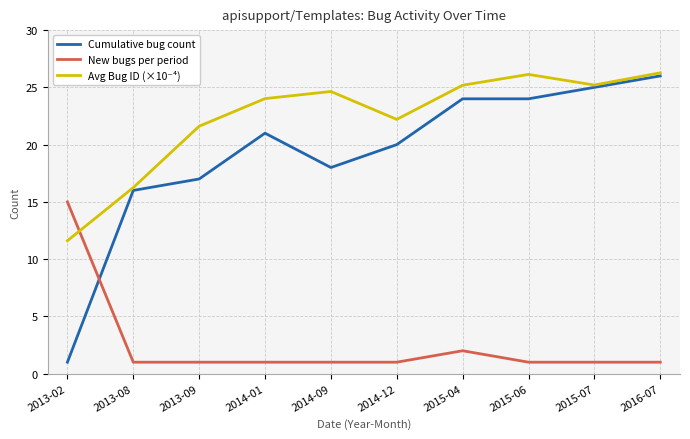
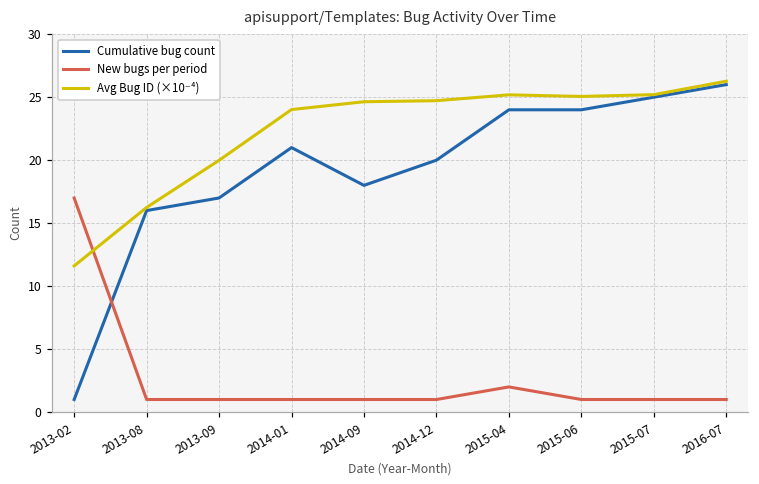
  {
    "Cumulative bug count": {
      "2013-02": 1.0,
      "2013-08": 16.0,
      "2013-09": 17.0,
      "2014-01": 21.0,
      "2014-09": 18.0,
      "2014-12": 20.0,
      "2015-04": 24.0,
      "2015-06": 24.0,
      "2016-07": 26.0
    },
    "New bugs per period": {
-     "2013-02": 15,
+     "2013-02": 17,
      "2013-08": 1,
      "2013-09": 1,
      "2014-01": 1,
      "2014-09": 1,
      "2014-12": 1,
      "2015-04": 2,
      "2015-06": 1,
      "2015-07": 1,
      "2016-07": 1
    },
    "Avg Bug ID (×10⁻⁴)": {
      "2013-02": 11.6,
      "2013-08": 16.2,
-     "2013-09": 21.6,
+     "2013-09": 20.0,
      "2014-01": 24.0,
      "2014-09": 24.6,
-     "2014-12": 22.2,
+     "2014-12": 24.7,
      "2015-04": 25.2,
-     "2015-06": 26.1,
+     "2015-06": 25.1,
      "2016-07": 26.3
    }
  }
